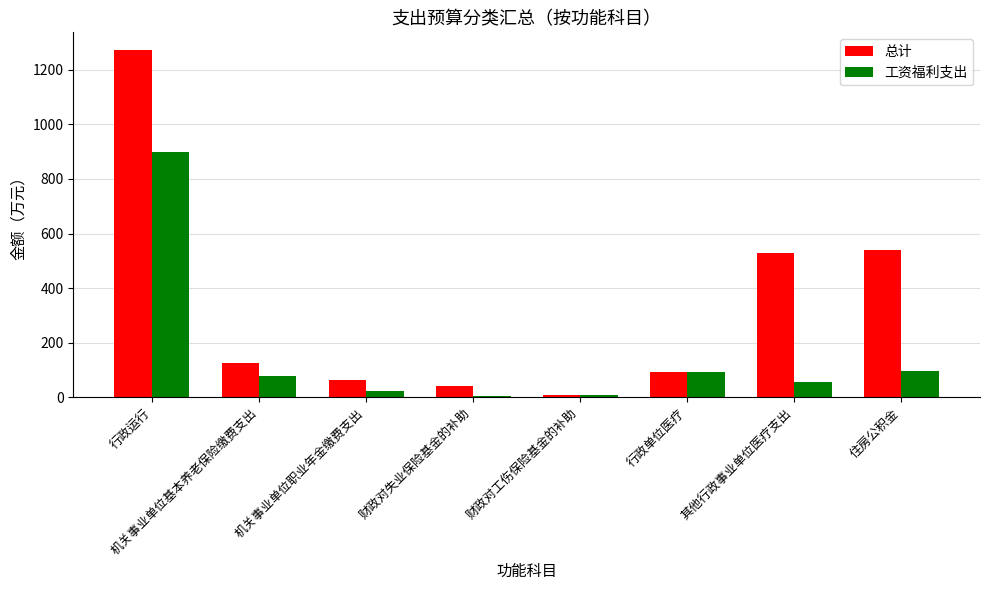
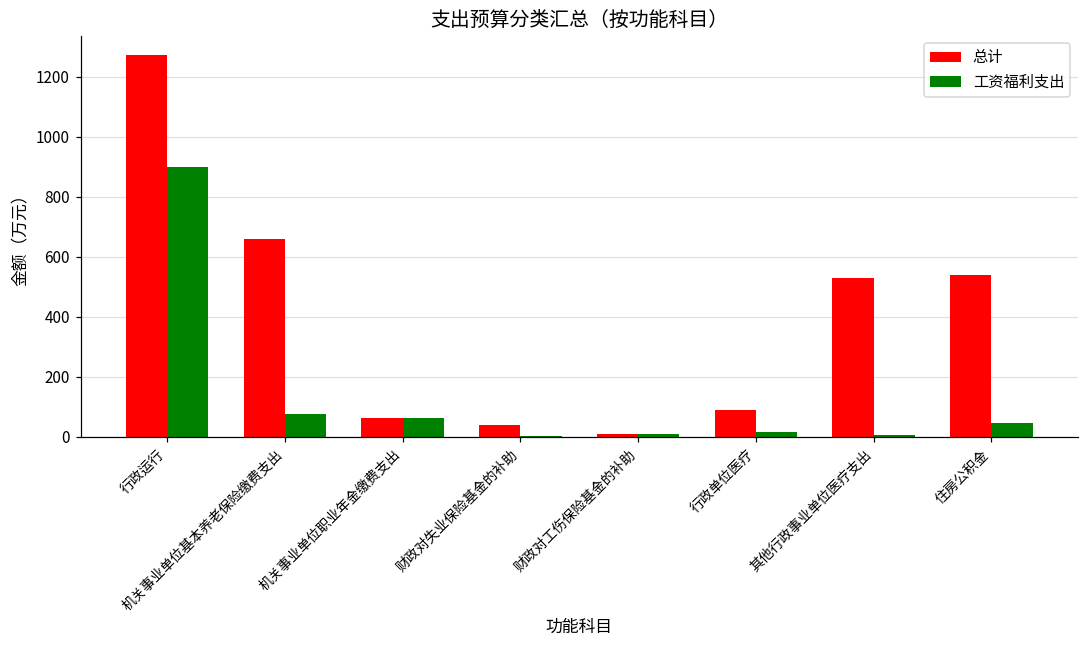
  {
    "总计": {
      "行政运行": 1270,
-     "机关事业单位基本养老保险缴费支出": 130,
+     "机关事业单位基本养老保险缴费支出": 660,
      "机关事业单位职业年金缴费支出": 60,
      "财政对失业保险基金的补助": 40,
      "行政单位医疗": 90,
      "其他行政事业单位医疗支出": 530,
      "住房公积金": 540
    },
    "工资福利支出": {
      "行政运行": 900,
      "机关事业单位基本养老保险缴费支出": 80,
-     "机关事业单位职业年金缴费支出": 20,
-     "行政单位医疗": 90,
-     "其他行政事业单位医疗支出": 50,
-     "住房公积金": 90
+     "机关事业单位职业年金缴费支出": 60,
+     "行政单位医疗": 20,
+     "其他行政事业单位医疗支出": 10,
+     "住房公积金": 50
    }
  }
